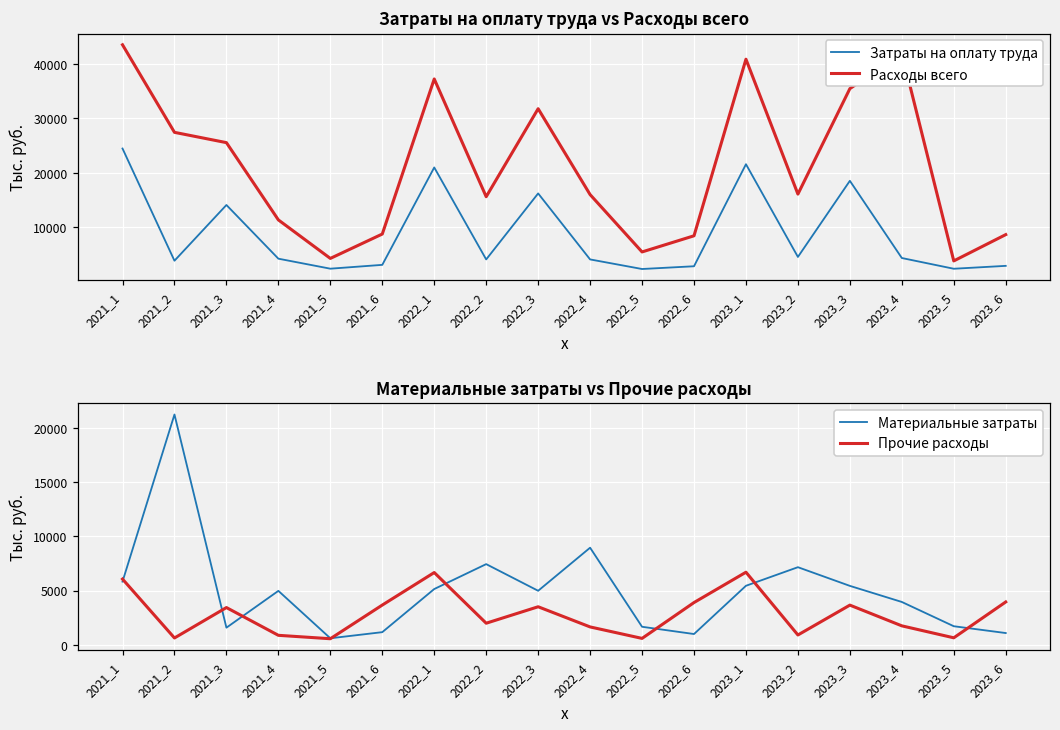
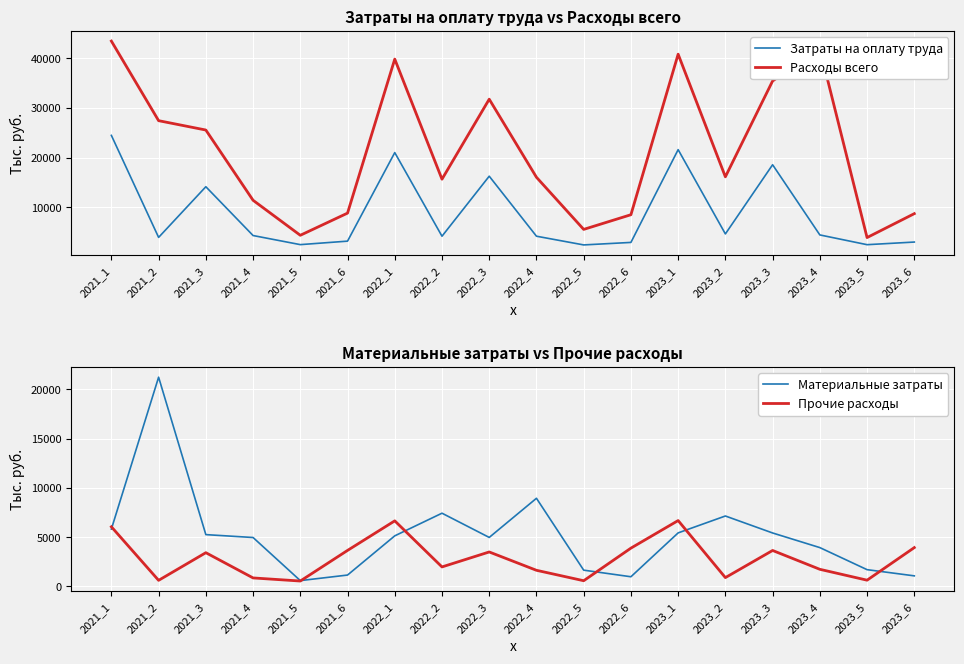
  {
    "Затраты на оплату труда vs Расходы всего": {
      "Затраты на оплату труда": {
        "2021_1": 24000,
        "2021_2": 4000,
        "2021_3": 14000,
        "2021_4": 4000,
        "2021_5": 2000,
        "2021_6": 3000,
        "2022_1": 21000,
        "2022_2": 4000,
        "2022_3": 16000,
        "2022_4": 4000,
        "2022_5": 2000,
        "2022_6": 3000,
        "2023_1": 22000,
        "2023_2": 5000,
        "2023_3": 19000,
        "2023_4": 4000,
        "2023_5": 2000,
        "2023_6": 3000
      },
      "Расходы всего": {
        "2021_1": 43000,
        "2021_2": 27000,
        "2021_3": 26000,
        "2021_4": 11000,
        "2021_5": 4000,
        "2021_6": 9000,
-       "2022_1": 37000,
+       "2022_1": 40000,
        "2022_2": 16000,
        "2022_3": 32000,
        "2022_4": 16000,
        "2022_5": 6000,
        "2022_6": 8000,
        "2023_1": 41000,
        "2023_2": 16000,
        "2023_3": 35000,
        "2023_5": 4000,
        "2023_6": 9000
      }
    },
    "Материальные затраты vs Прочие расходы": {
      "Материальные затраты": {
        "2021_2": 21000,
-       "2021_3": 2000,
+       "2021_3": 5000,
        "2021_4": 5000,
        "2021_6": 1000,
        "2022_1": 5000,
        "2022_2": 7000,
        "2022_3": 5000,
        "2022_4": 9000,
        "2022_5": 2000,
        "2022_6": 1000,
        "2023_1": 5000,
        "2023_2": 7000,
        "2023_3": 5000,
        "2023_4": 4000,
        "2023_5": 2000,
        "2023_6": 1000
      },
      "Прочие расходы": {
        "2021_2": 1000,
        "2021_3": 3000,
        "2021_4": 1000,
        "2021_6": 4000,
        "2022_1": 7000,
        "2022_2": 2000,
        "2022_3": 4000,
        "2022_4": 2000,
        "2022_5": 1000,
        "2022_6": 4000,
        "2023_1": 7000,
        "2023_2": 1000,
        "2023_3": 4000,
        "2023_4": 2000,
        "2023_5": 1000,
        "2023_6": 4000
      }
    }
  }
